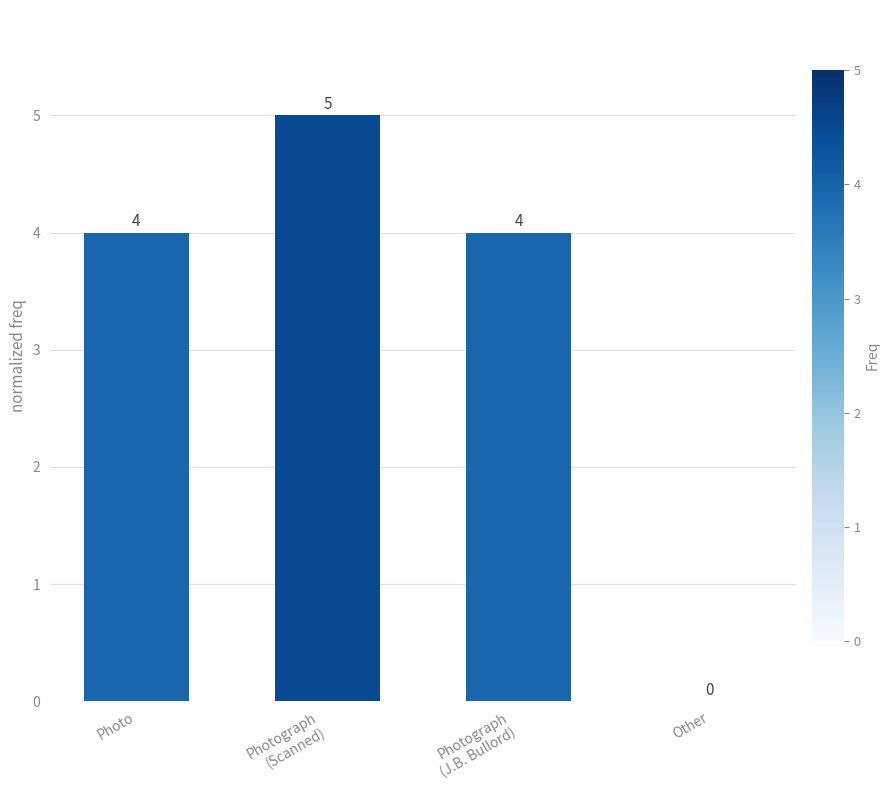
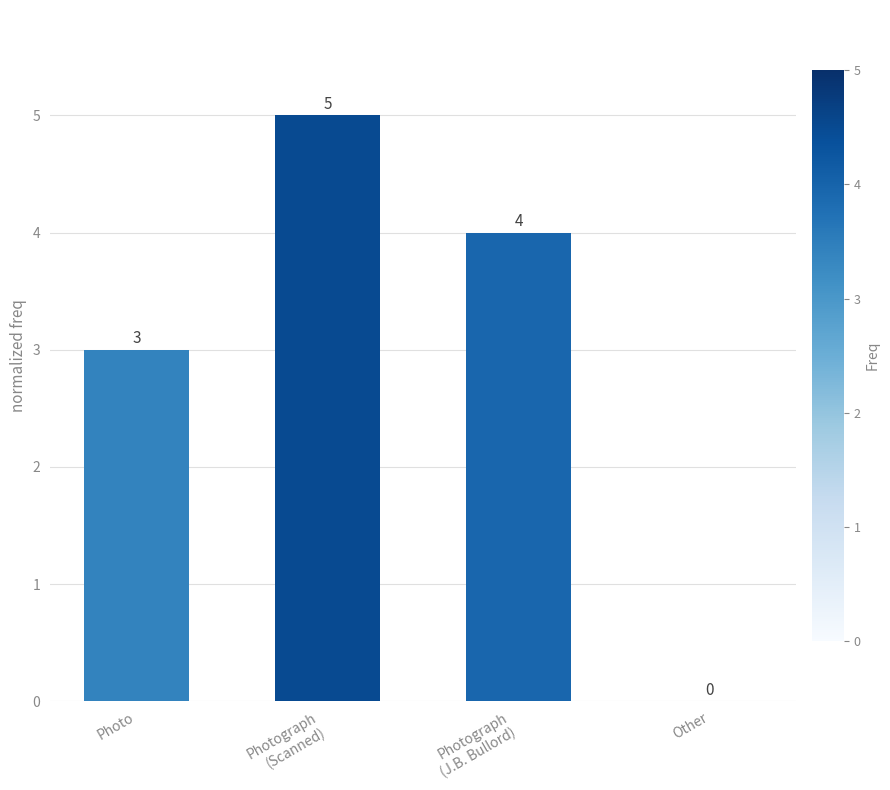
  {
-   "Photo": 4,
+   "Photo": 3,
    "Photograph (Scanned)": 5,
    "Photograph (J.B. Bullord)": 4,
    "Other": 0
  }
